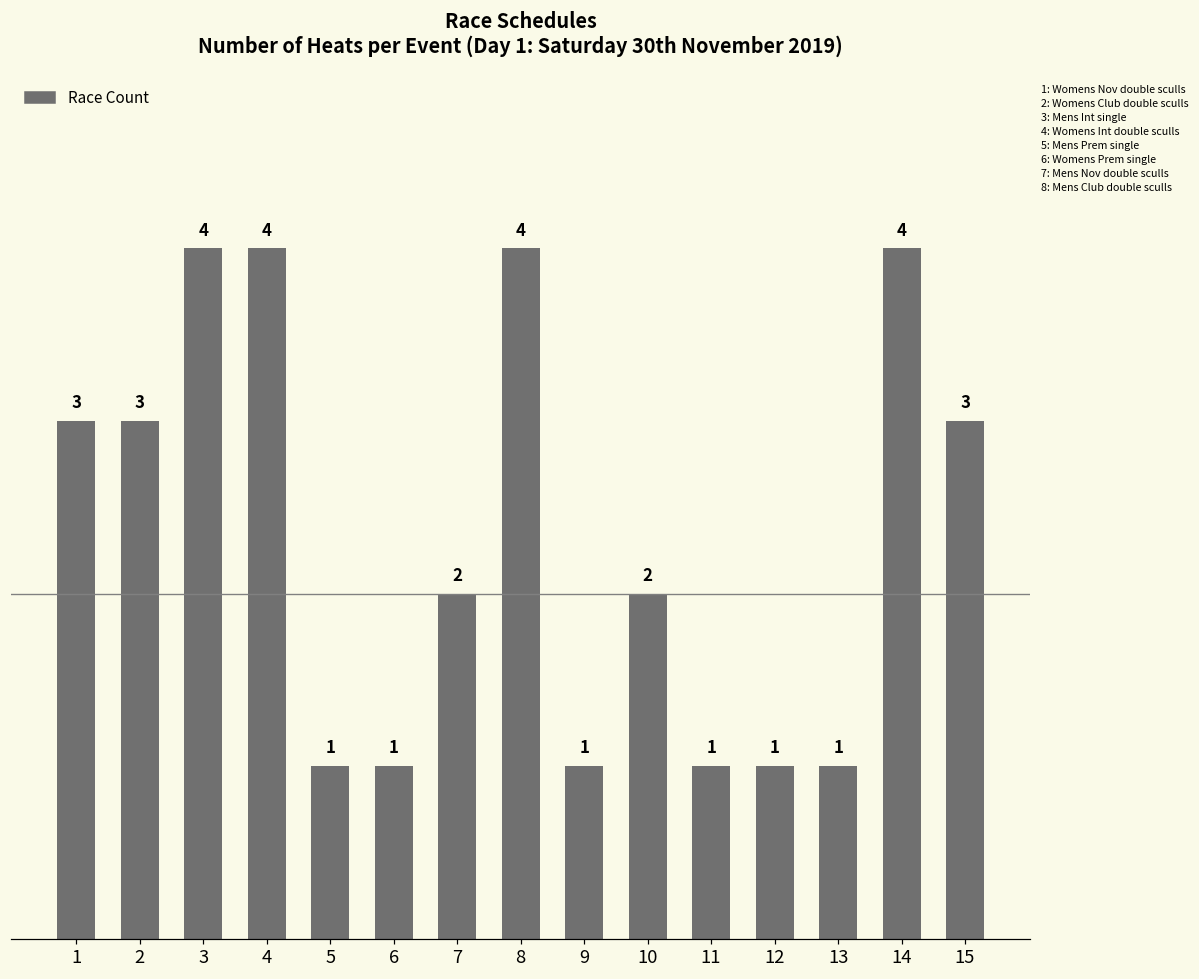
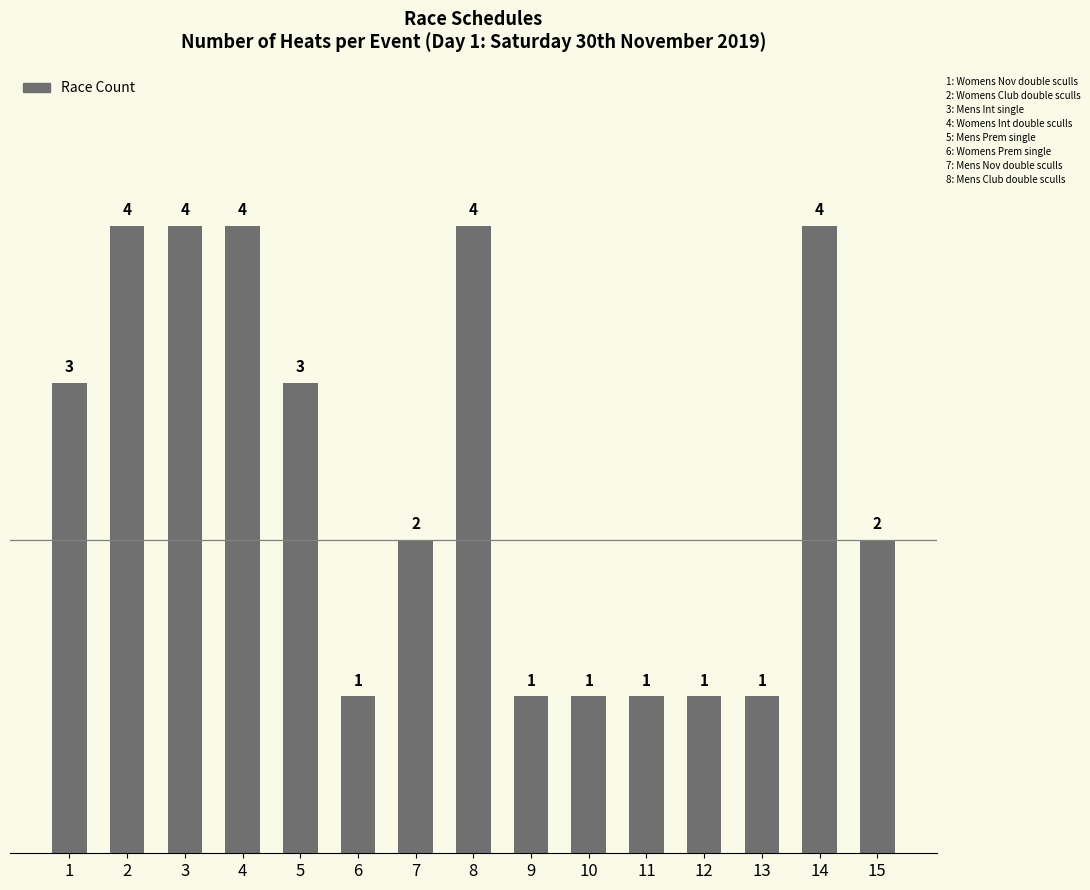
  {
    "1": 3,
-   "2": 3,
+   "2": 4,
    "3": 4,
    "4": 4,
-   "5": 1,
+   "5": 3,
    "6": 1,
    "7": 2,
    "8": 4,
    "9": 1,
-   "10": 2,
+   "10": 1,
    "11": 1,
    "12": 1,
    "13": 1,
    "14": 4,
-   "15": 3
+   "15": 2
  }
